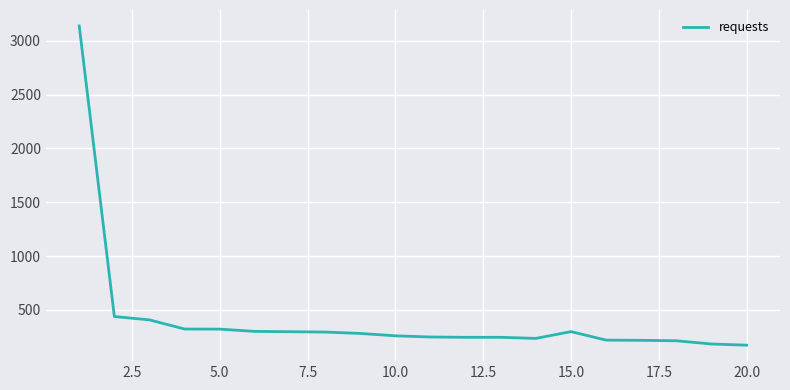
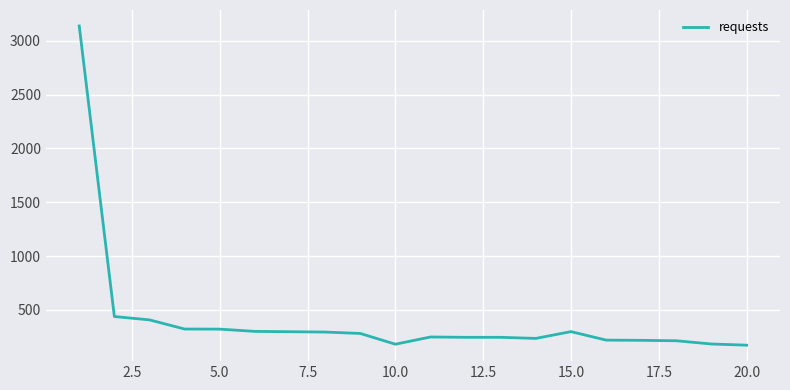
  {
    "5.0": 320,
-   "10.0": 260,
+   "10.0": 180,
    "15.0": 300,
    "20.0": 170
  }
